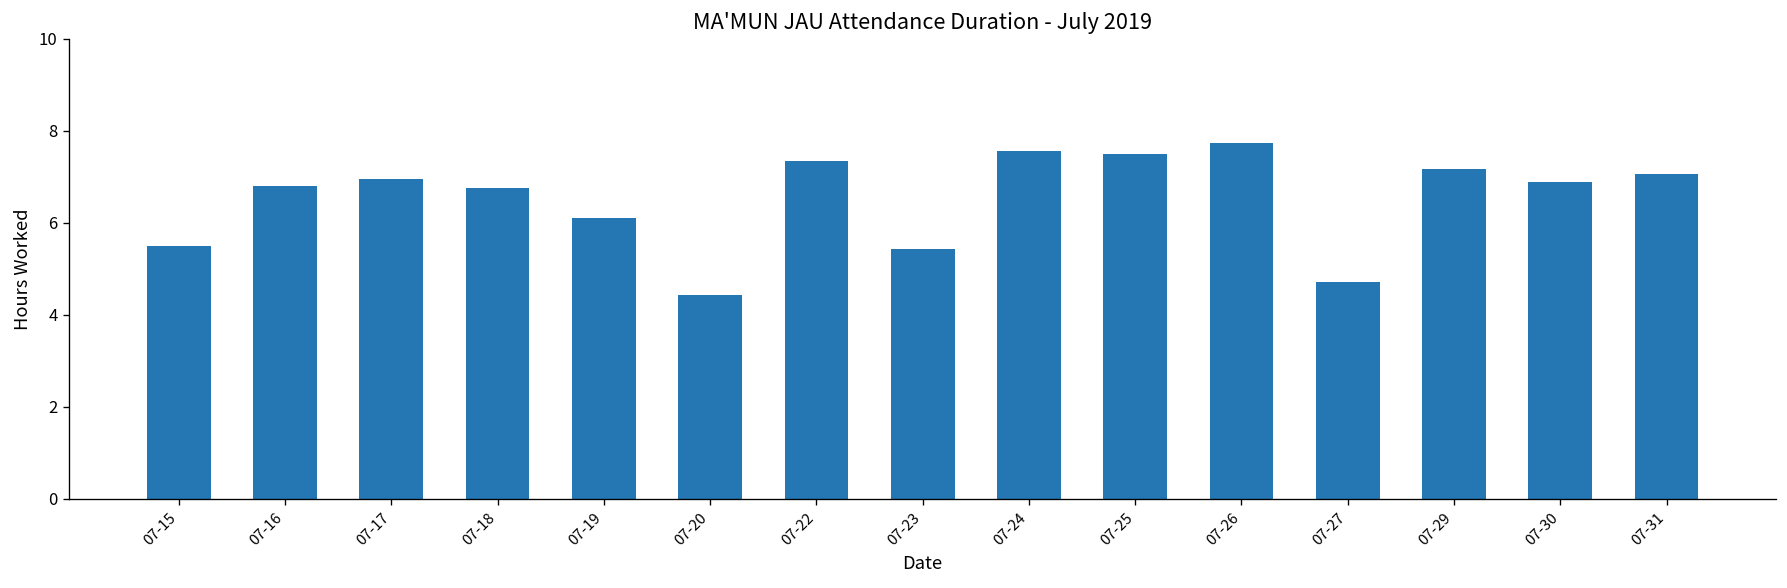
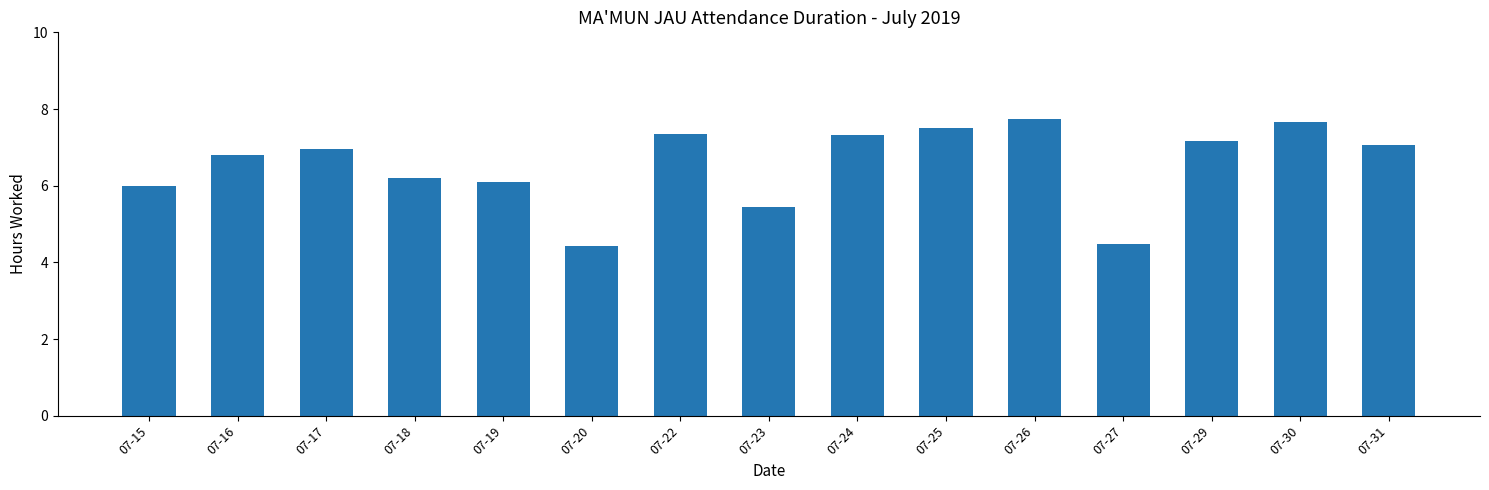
  {
-   "07-15": 5.5,
+   "07-15": 6.0,
    "07-16": 6.8,
    "07-17": 7.0,
-   "07-18": 6.8,
+   "07-18": 6.2,
    "07-19": 6.1,
    "07-20": 4.4,
    "07-22": 7.4,
    "07-23": 5.4,
-   "07-24": 7.6,
+   "07-24": 7.3,
    "07-25": 7.5,
    "07-26": 7.7,
-   "07-27": 4.7,
+   "07-27": 4.5,
    "07-29": 7.2,
-   "07-30": 6.9,
+   "07-30": 7.7,
    "07-31": 7.1
  }
